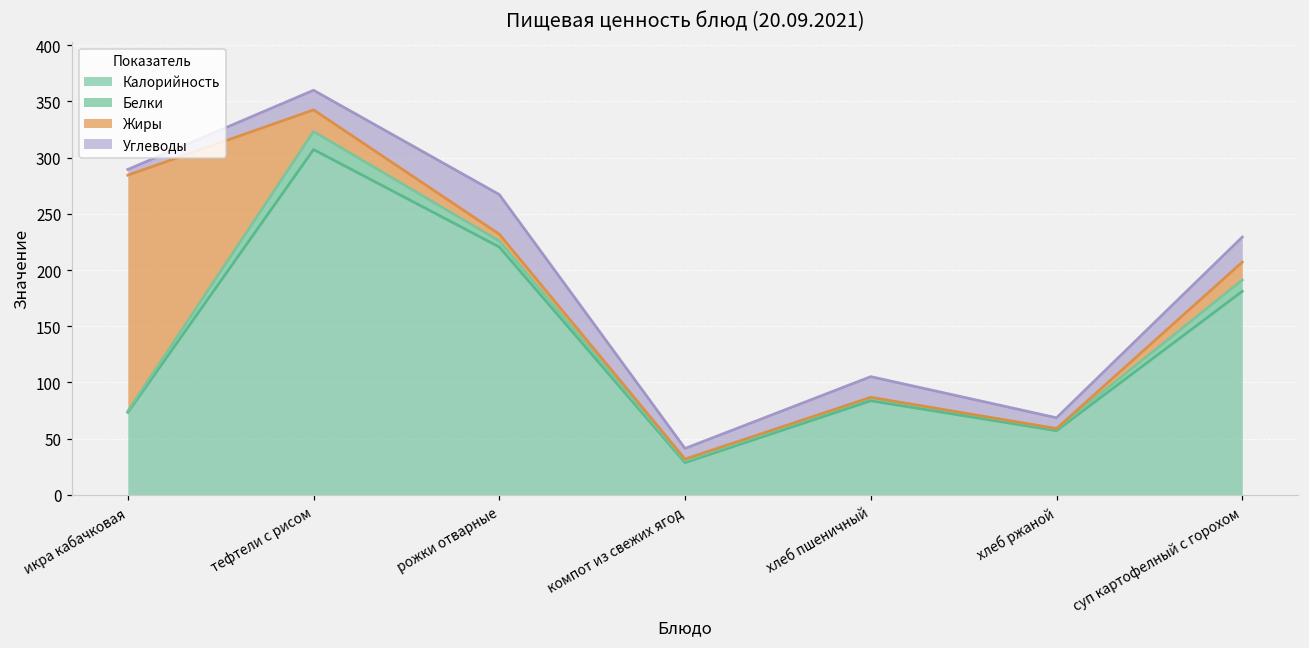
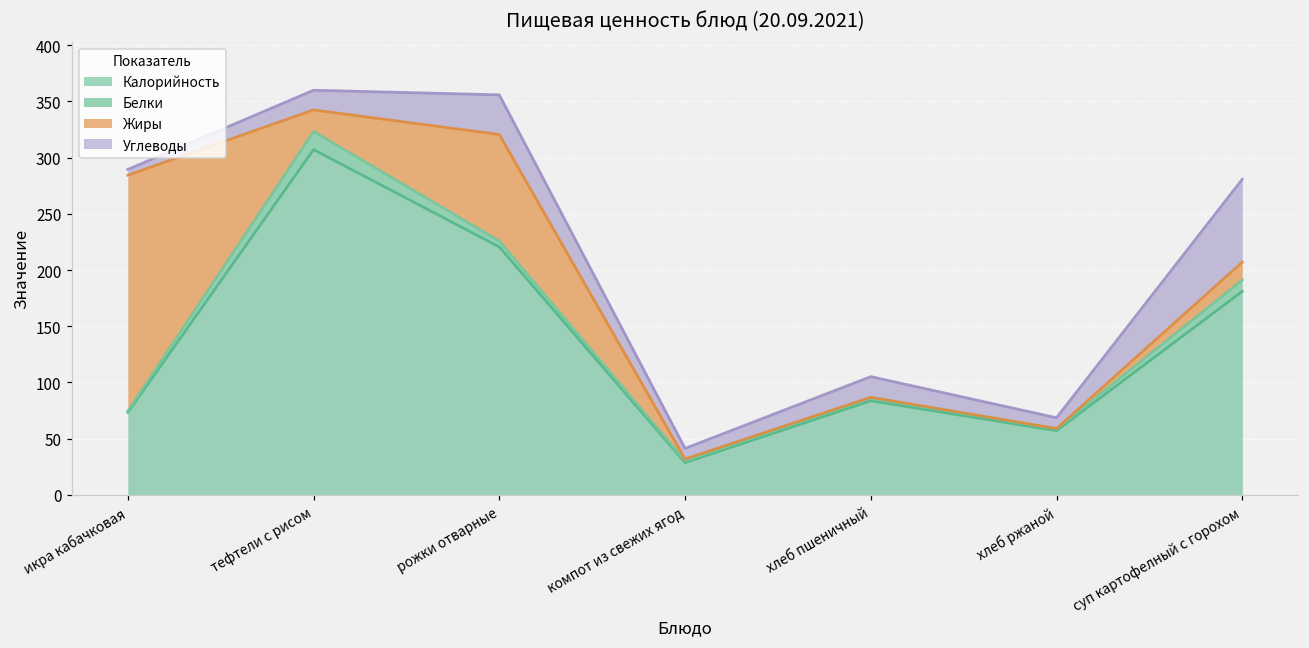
  {
    "Жиры": {
      "икра кабачковая": 210,
      "тефтели с рисом": 19,
-     "рожки отварные": 6,
+     "рожки отварные": 95,
      "суп картофелный с горохом": 16
    },
    "Углеводы": {
      "икра кабачковая": 5,
      "тефтели с рисом": 18,
      "рожки отварные": 35,
      "компот из свежих ягод": 9,
      "хлеб пшеничный": 18,
      "хлеб ржаной": 10,
-     "суп картофелный с горохом": 22
+     "суп картофелный с горохом": 74
    }
  }
